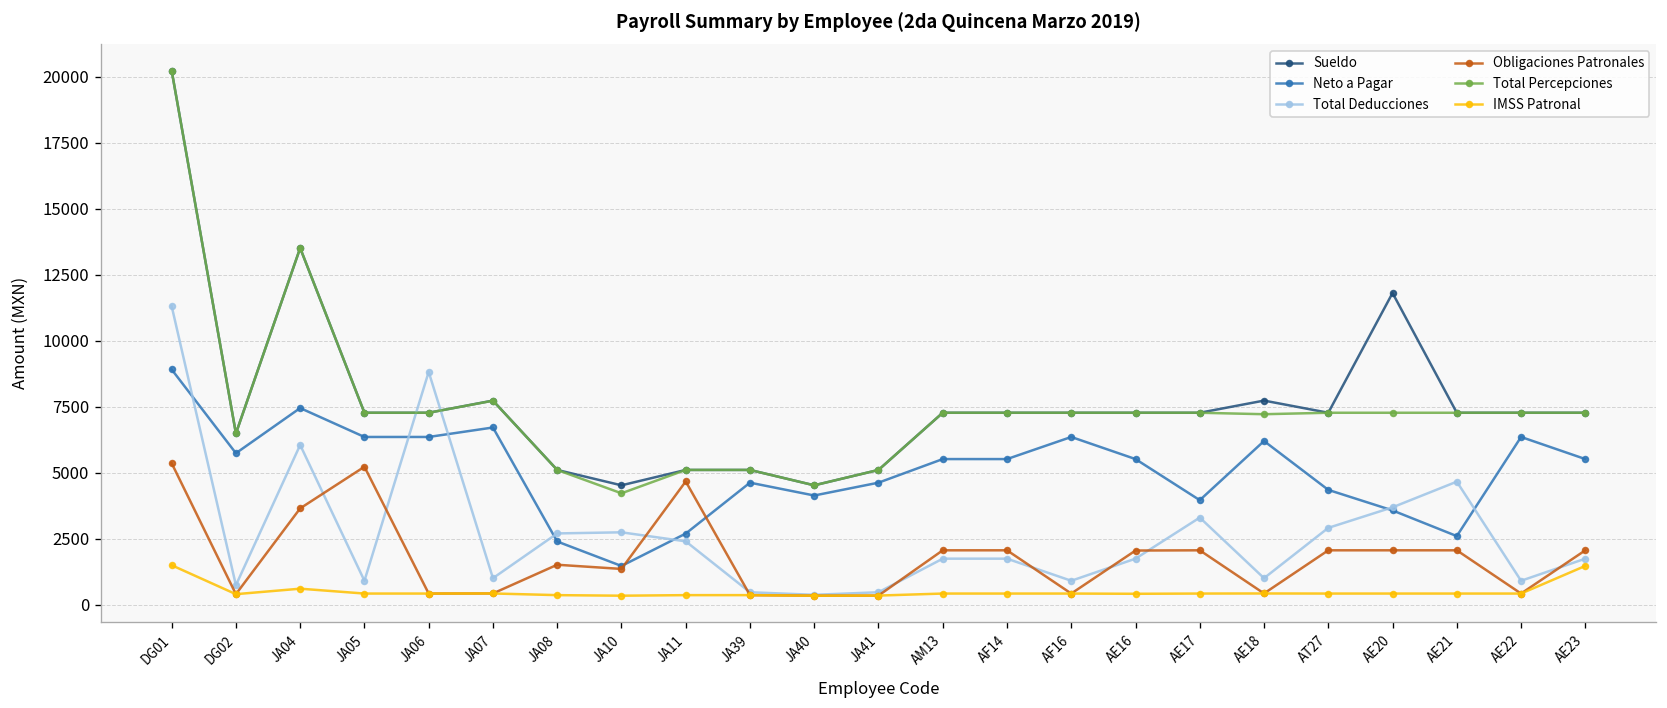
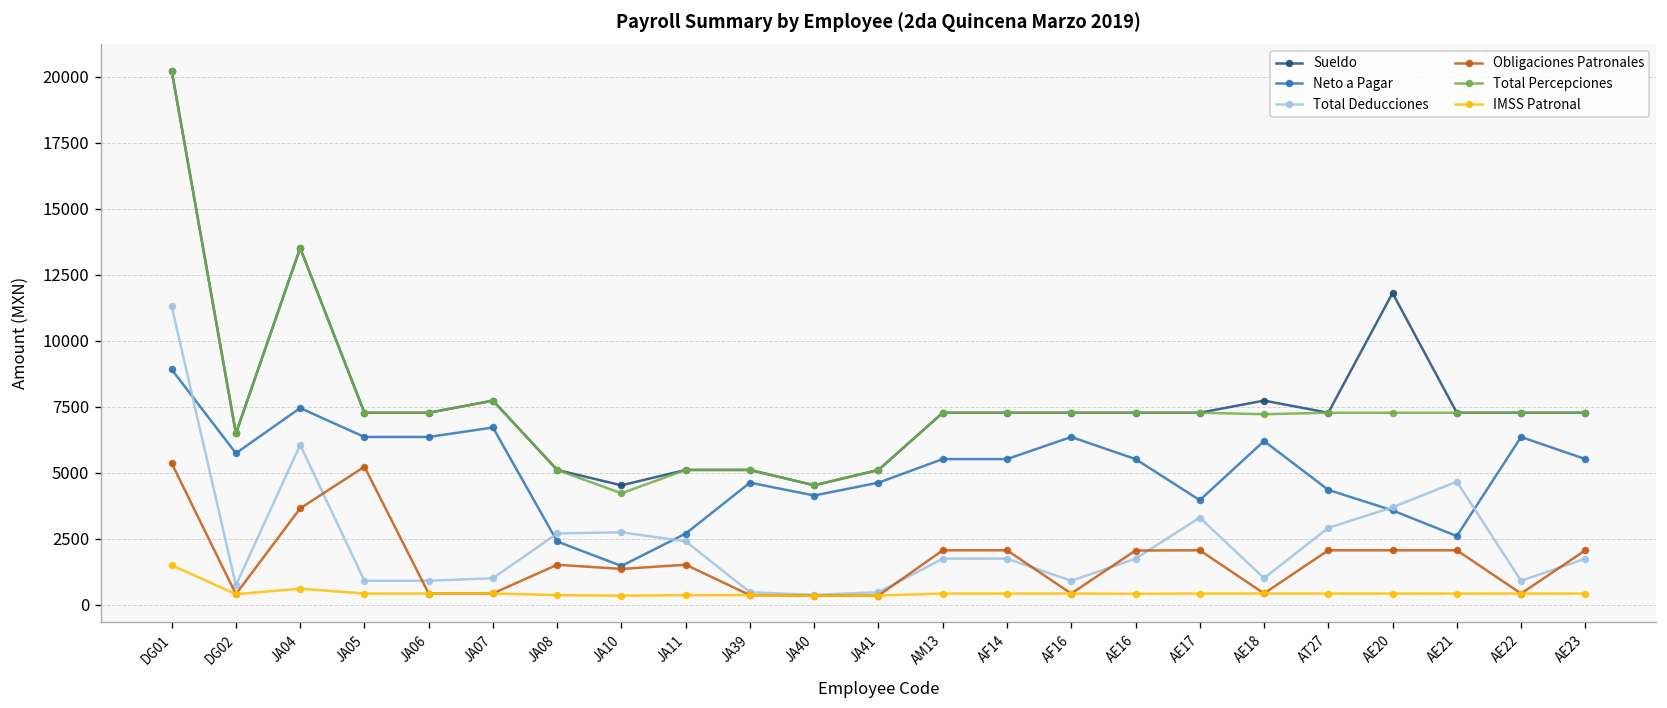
  {
    "Sueldo": {
      "JA10": 4500,
      "AE18": 7700,
      "AE20": 11800
    },
    "Neto a Pagar": {
      "DG01": 8900,
      "DG02": 5700,
      "JA04": 7500,
      "JA05": 6400,
      "JA06": 6400,
      "JA07": 6700,
      "JA08": 2400,
      "JA11": 2700,
      "JA39": 4600,
      "JA40": 4100,
      "JA41": 4600,
      "AM13": 5500,
      "AF14": 5500,
      "AF16": 6400,
      "AE16": 5500,
      "AE17": 4000,
      "AE18": 6200,
      "AT27": 4400,
      "AE20": 3600,
      "AE21": 2600,
      "AE22": 6400,
      "AE23": 5500
    },
    "Total Deducciones": {
      "DG01": 11300,
      "DG02": 700,
      "JA04": 6100,
      "JA05": 900,
-     "JA06": 8800,
+     "JA06": 900,
      "JA07": 1000,
      "JA08": 2700,
      "JA10": 2800,
      "JA11": 2400,
      "JA41": 500,
      "AM13": 1800,
      "AF14": 1800,
      "AF16": 900,
      "AE16": 1800,
      "AE17": 3300,
      "AE18": 1000,
      "AT27": 2900,
      "AE20": 3700,
      "AE21": 4700,
      "AE22": 900,
      "AE23": 1800
    },
    "Obligaciones Patronales": {
      "DG01": 5400,
      "JA04": 3700,
      "JA05": 5200,
      "JA08": 1500,
-     "JA11": 4700,
+     "JA11": 1500,
      "AM13": 2100,
      "AF14": 2100,
      "AE16": 2100,
      "AE17": 2100,
      "AT27": 2100,
      "AE20": 2100,
      "AE21": 2100,
      "AE23": 2100
    },
    "Total Percepciones": {
      "JA10": 4200,
      "AE18": 7200,
      "AE20": 7300
    },
    "IMSS Patronal": {
      "DG01": 1500,
      "JA04": 600,
      "JA05": 400,
      "JA08": 400,
      "JA10": 400,
      "JA11": 400,
      "AM13": 400,
      "AF14": 400,
      "AE16": 400,
      "AE17": 400,
      "AT27": 400,
      "AE20": 400,
      "AE21": 400,
-     "AE23": 1500
+     "AE23": 400
    }
  }
